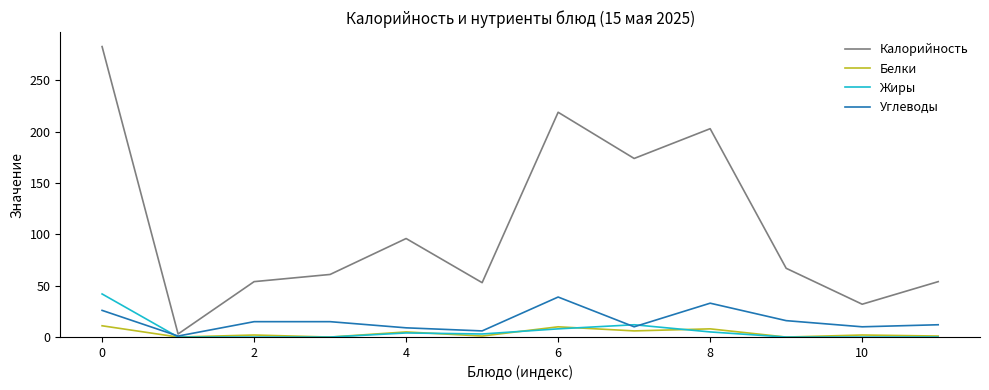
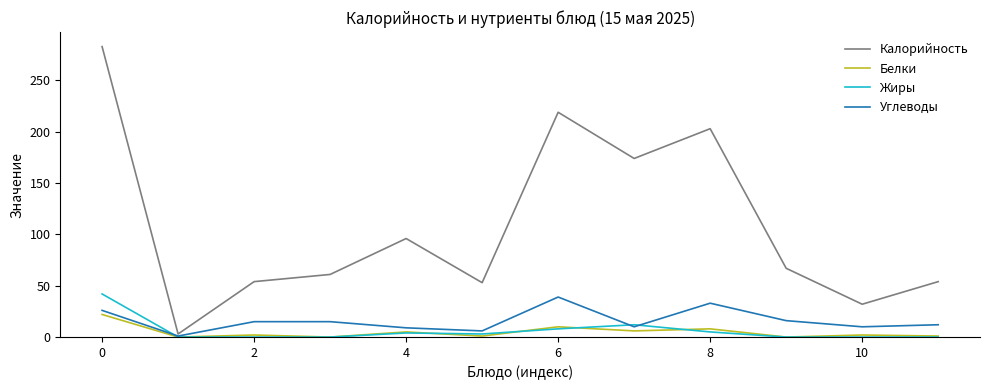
  {
    "Калорийность": {
      "0": 283,
      "2": 54,
      "4": 96,
      "6": 219,
      "8": 203,
      "10": 32
    },
    "Белки": {
-     "0": 11,
+     "0": 22,
      "8": 8
    },
    "Жиры": {
      "0": 42,
      "8": 5
    },
    "Углеводы": {
      "0": 26,
      "2": 15,
      "4": 9,
      "6": 39,
      "8": 33,
      "10": 10
    }
  }
